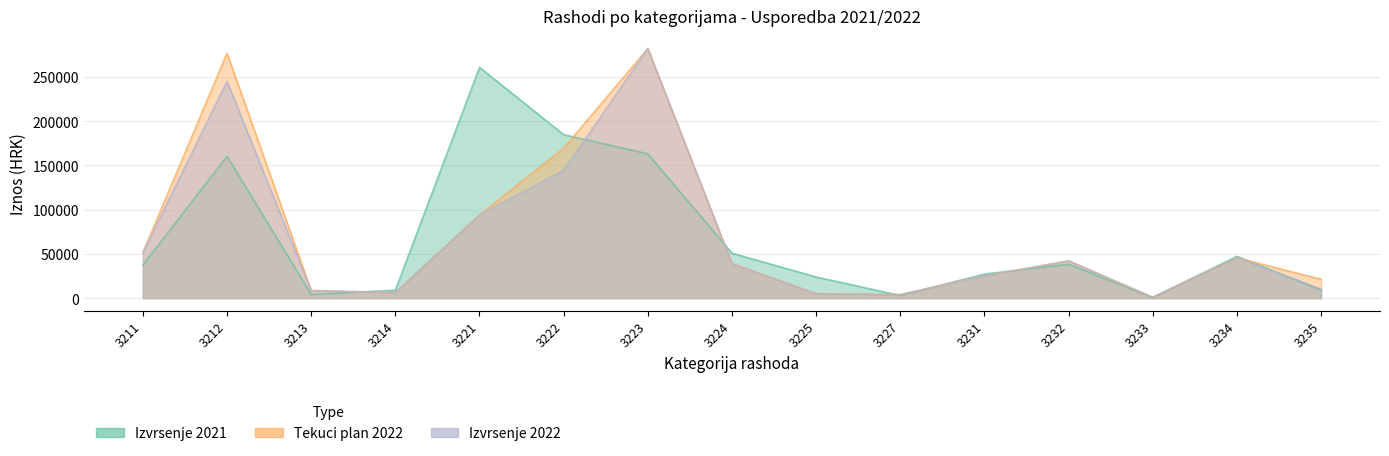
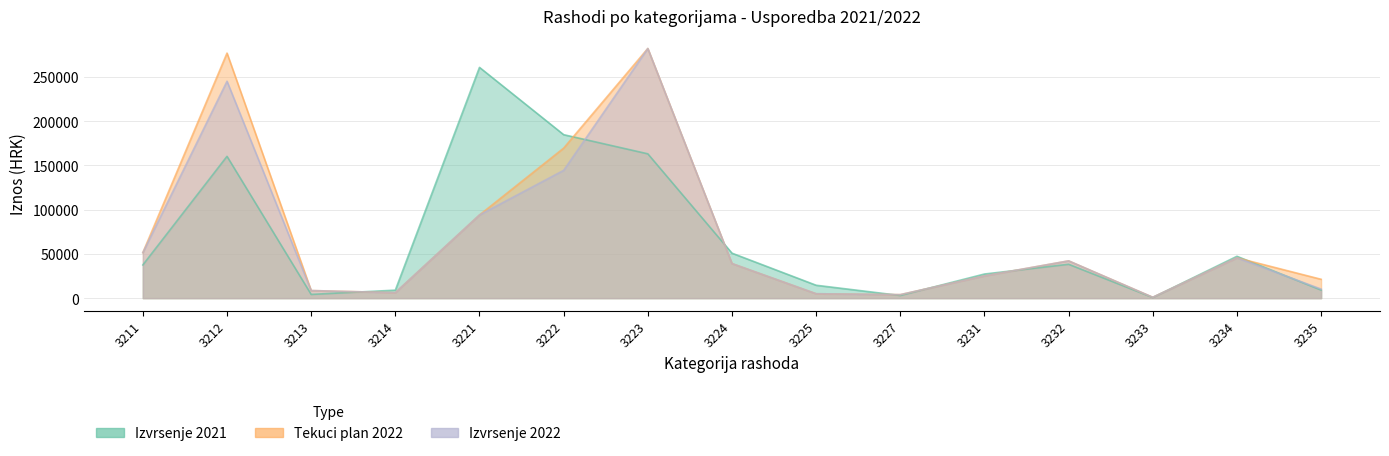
  {
    "Izvrsenje 2021": {
      "3211": 40000,
      "3212": 160000,
      "3213": 0,
      "3214": 10000,
      "3221": 260000,
      "3222": 180000,
      "3223": 160000,
      "3224": 50000,
-     "3225": 20000,
+     "3225": 10000,
      "3232": 40000
    },
    "Tekuci plan 2022": {
      "3212": 280000,
      "3222": 170000,
      "3235": 20000
    },
    "Izvrsenje 2022": {
      "3212": 250000,
      "3222": 140000
    }
  }
